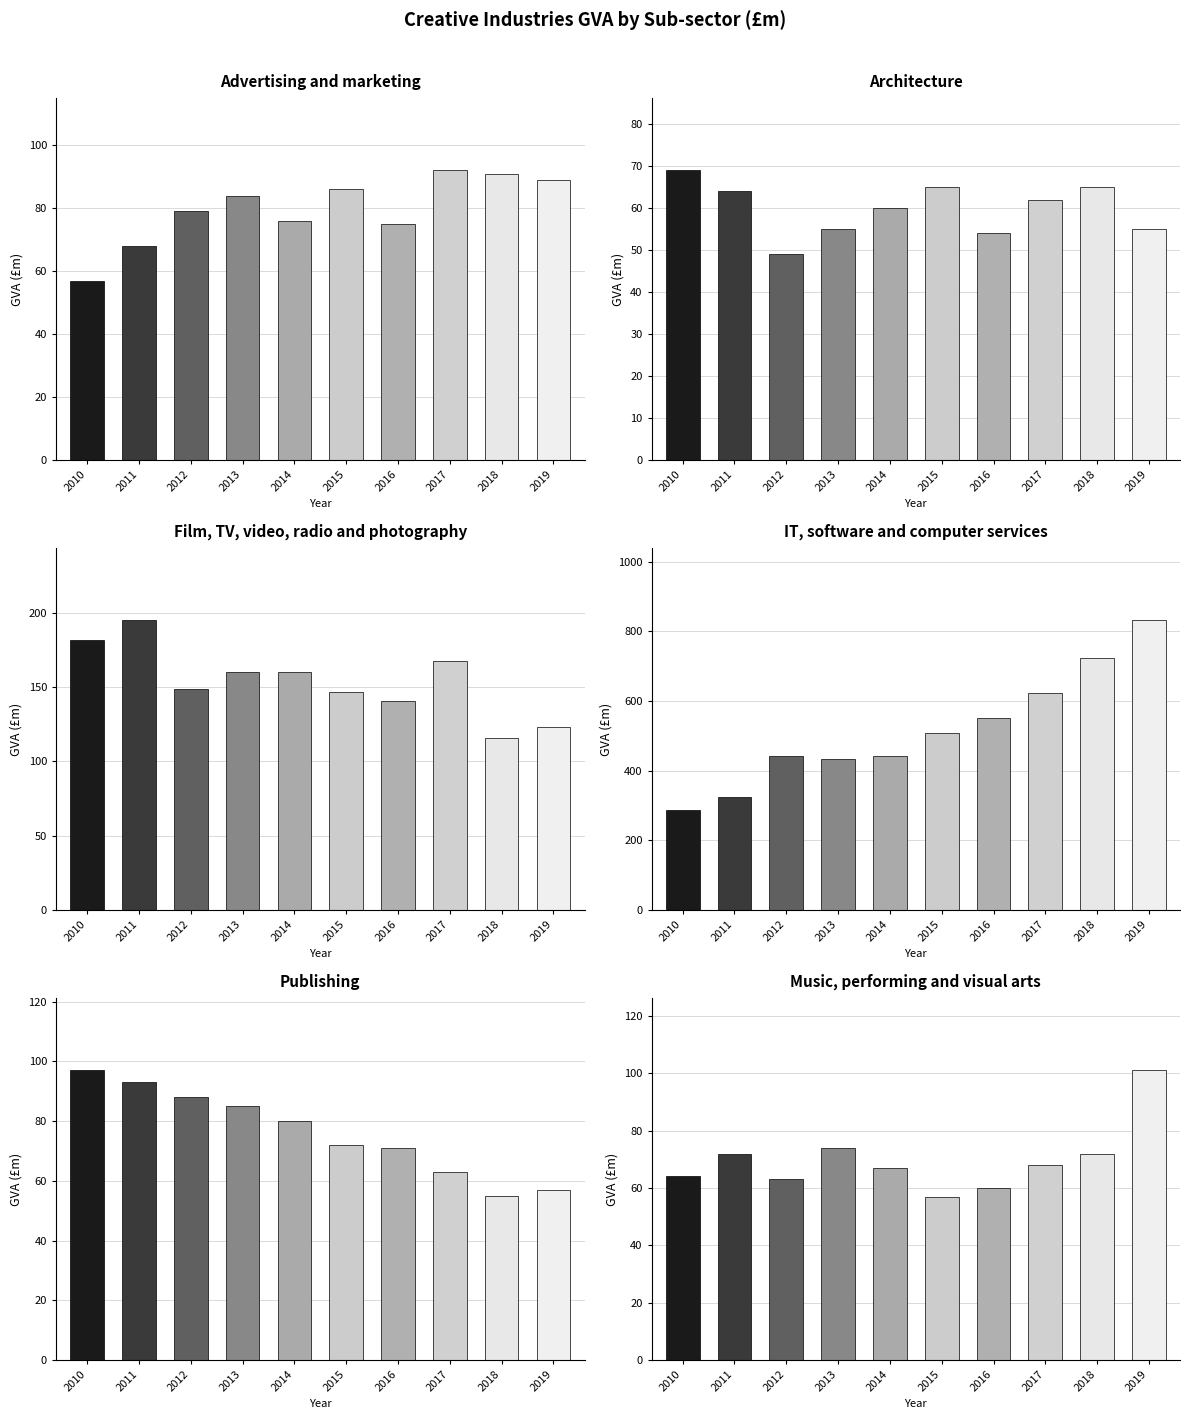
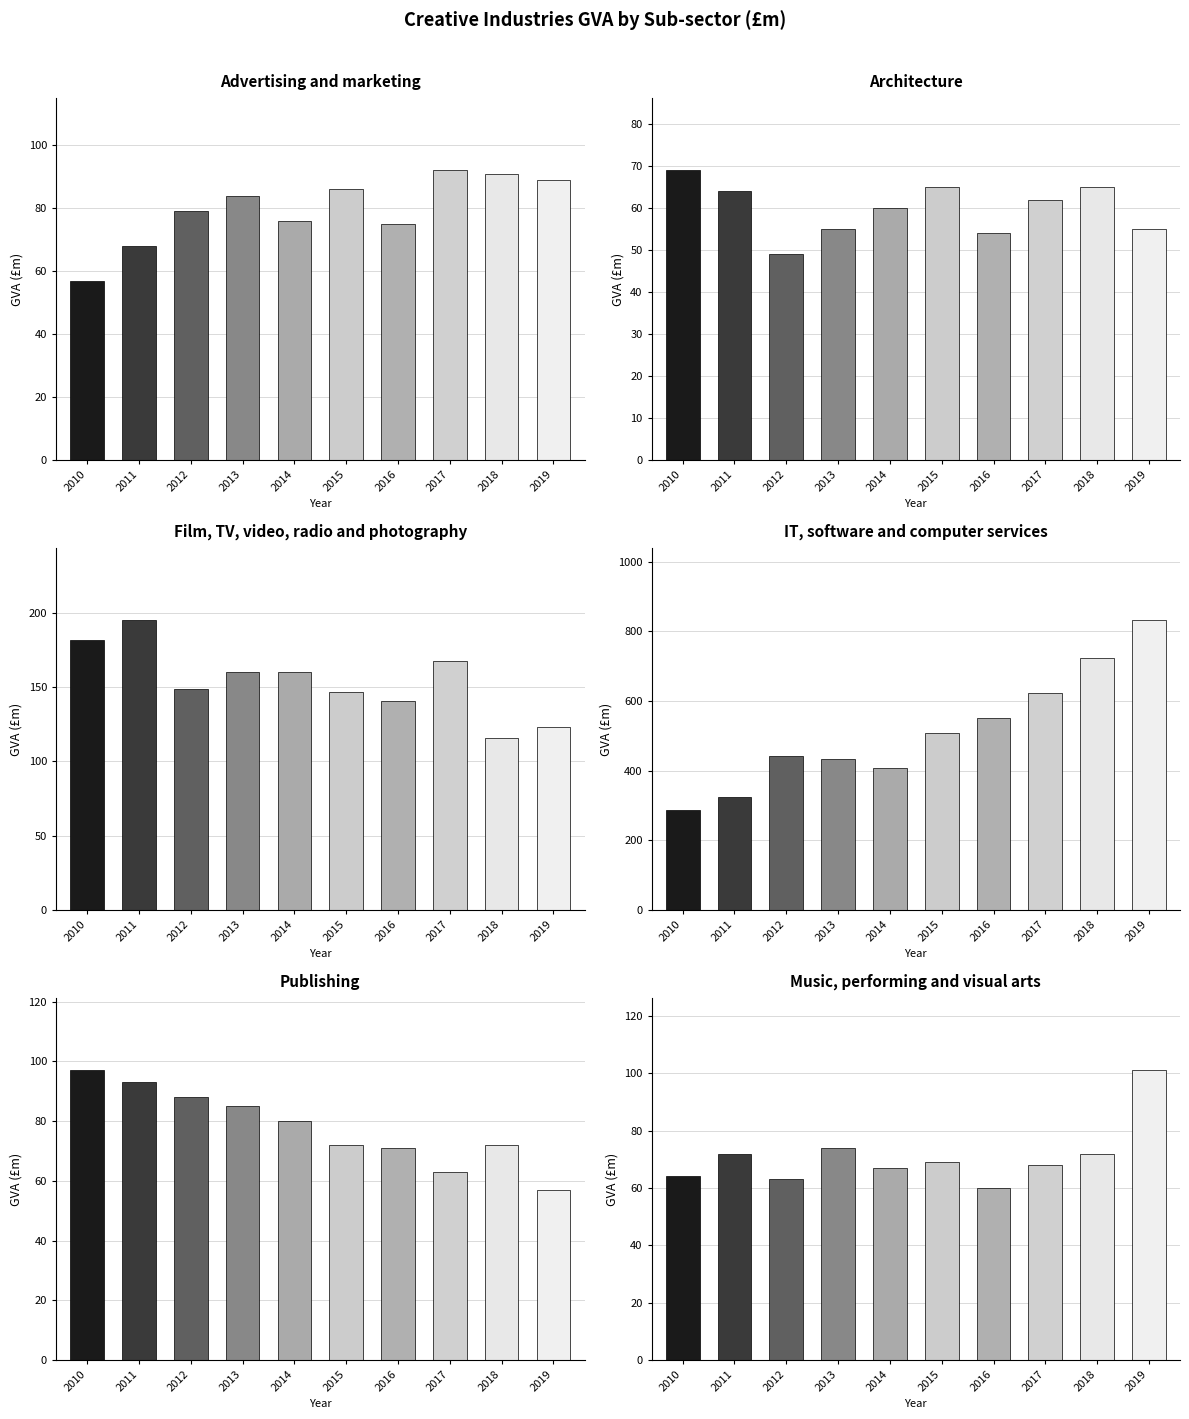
  {
    "Advertising and marketing": {
      "2010": 57,
      "2011": 68,
      "2012": 79,
      "2013": 84,
      "2014": 76,
      "2015": 86,
      "2016": 75,
      "2017": 92,
      "2018": 91,
      "2019": 89
    },
    "Architecture": {
      "2010": 69,
      "2011": 64,
      "2012": 49,
      "2013": 55,
      "2014": 60,
      "2015": 65,
      "2016": 54,
      "2017": 62,
      "2018": 65,
      "2019": 55
    },
    "Film, TV, video, radio and photography": {
      "2010": 182,
      "2011": 195,
      "2012": 149,
      "2013": 160,
      "2014": 160,
      "2015": 147,
      "2016": 141,
      "2017": 168,
      "2018": 116,
      "2019": 123
    },
    "IT, software and computer services": {
      "2010": 290,
      "2011": 330,
      "2012": 440,
      "2013": 430,
-     "2014": 440,
+     "2014": 410,
      "2015": 510,
      "2016": 550,
      "2017": 620,
      "2018": 720,
      "2019": 830
    },
    "Publishing": {
      "2010": 97,
      "2011": 93,
      "2012": 88,
      "2013": 85,
      "2014": 80,
      "2015": 72,
      "2016": 71,
      "2017": 63,
-     "2018": 55,
+     "2018": 72,
      "2019": 57
    },
    "Music, performing and visual arts": {
      "2010": 64,
      "2011": 72,
      "2012": 63,
      "2013": 74,
      "2014": 67,
-     "2015": 57,
+     "2015": 69,
      "2016": 60,
      "2017": 68,
      "2018": 72,
      "2019": 101
    }
  }
